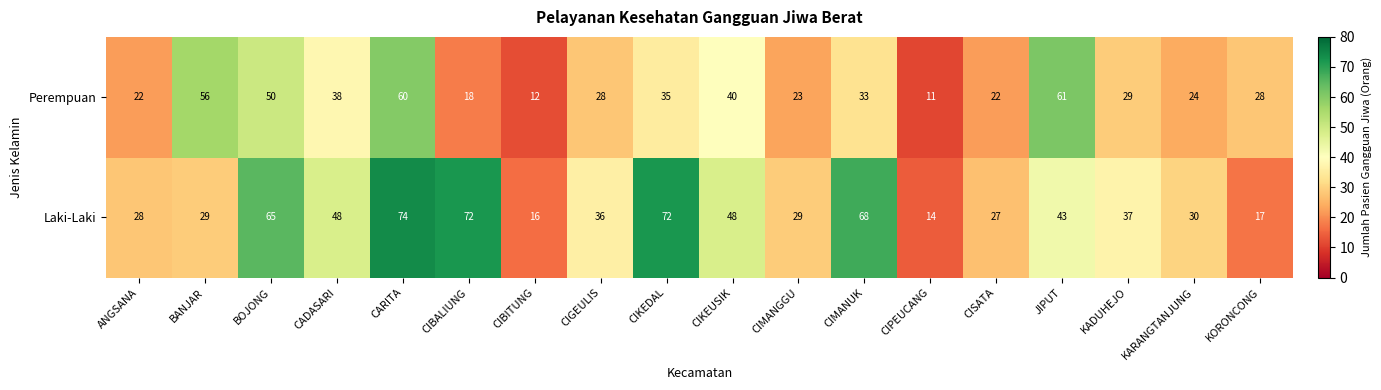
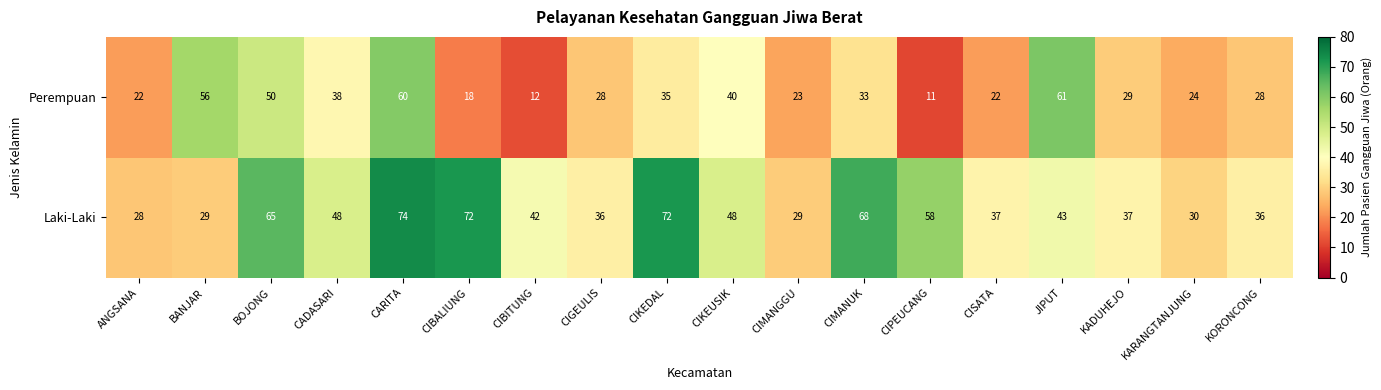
  {
    "Perempuan": {
      "ANGSANA": 22,
      "BANJAR": 56,
      "BOJONG": 50,
      "CADASARI": 38,
      "CARITA": 60,
      "CIBALIUNG": 18,
      "CIBITUNG": 12,
      "CIGEULIS": 28,
      "CIKEDAL": 35,
      "CIKEUSIK": 40,
      "CIMANGGU": 23,
      "CIMANUK": 33,
      "CIPEUCANG": 11,
      "CISATA": 22,
      "JIPUT": 61,
      "KADUHEJO": 29,
      "KARANGTANJUNG": 24,
      "KORONCONG": 28
    },
    "Laki-Laki": {
      "ANGSANA": 28,
      "BANJAR": 29,
      "BOJONG": 65,
      "CADASARI": 48,
      "CARITA": 74,
      "CIBALIUNG": 72,
-     "CIBITUNG": 16,
+     "CIBITUNG": 42,
      "CIGEULIS": 36,
      "CIKEDAL": 72,
      "CIKEUSIK": 48,
      "CIMANGGU": 29,
      "CIMANUK": 68,
-     "CIPEUCANG": 14,
-     "CISATA": 27,
+     "CIPEUCANG": 58,
+     "CISATA": 37,
      "JIPUT": 43,
      "KADUHEJO": 37,
      "KARANGTANJUNG": 30,
-     "KORONCONG": 17
+     "KORONCONG": 36
    }
  }
